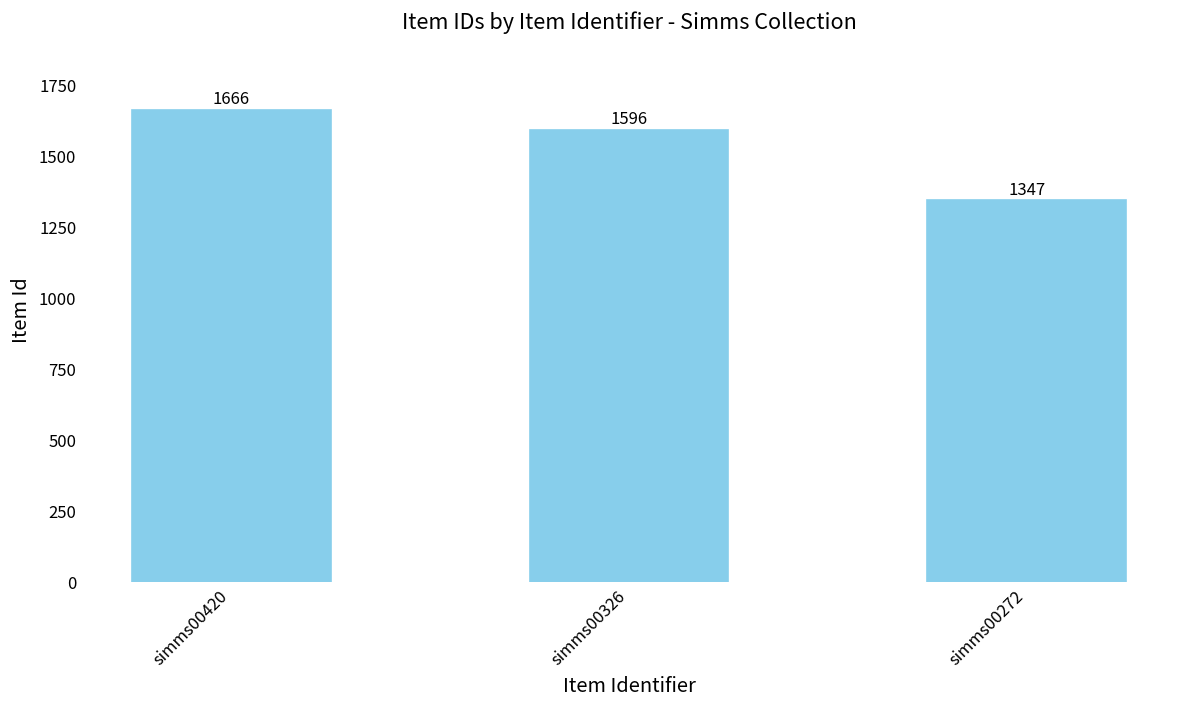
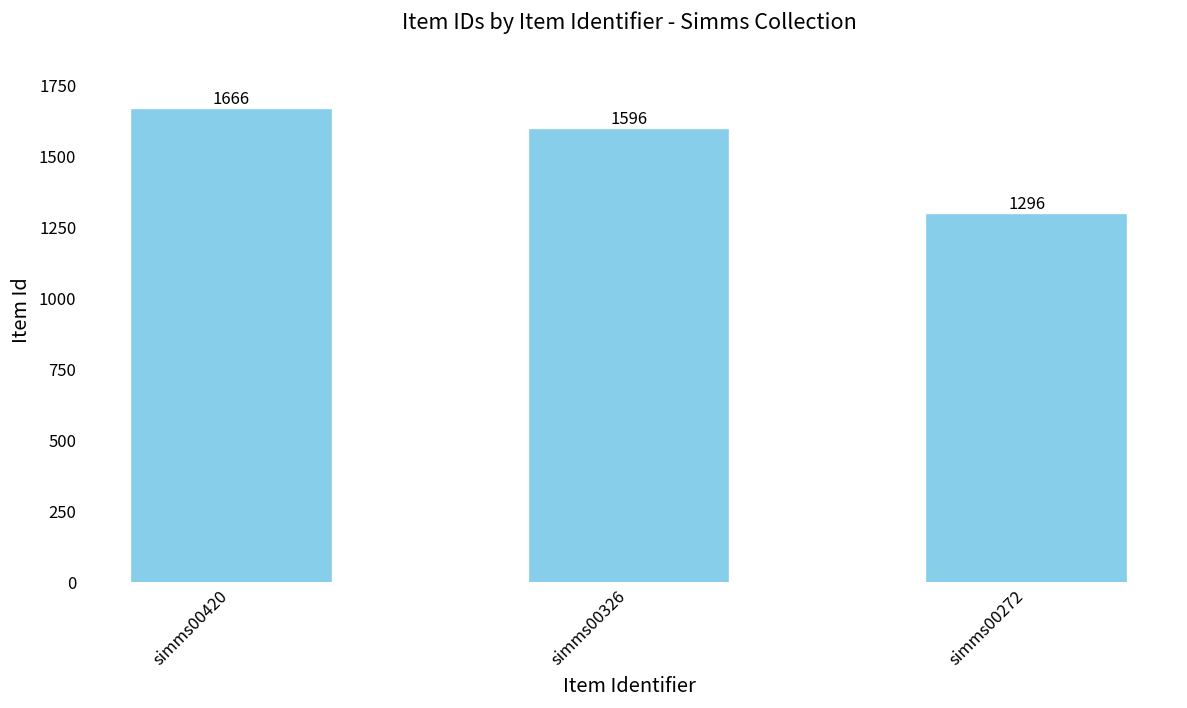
  {
    "simms00420": 1666,
    "simms00326": 1596,
-   "simms00272": 1347
+   "simms00272": 1296
  }
